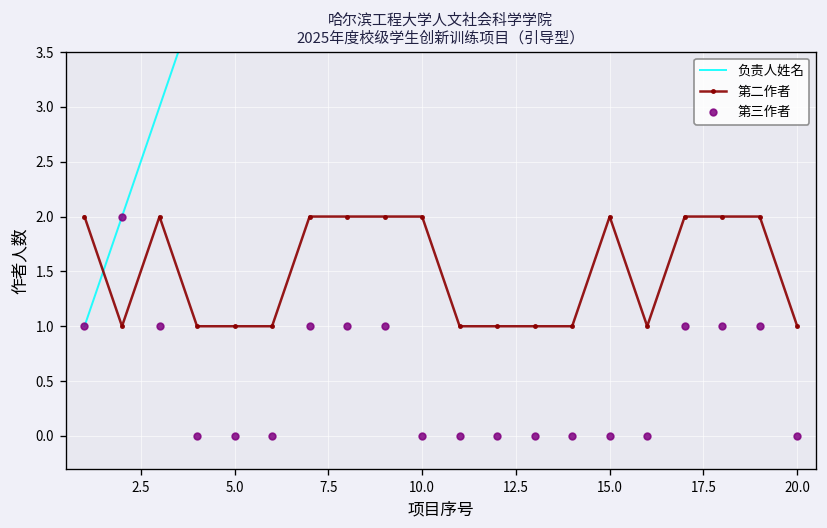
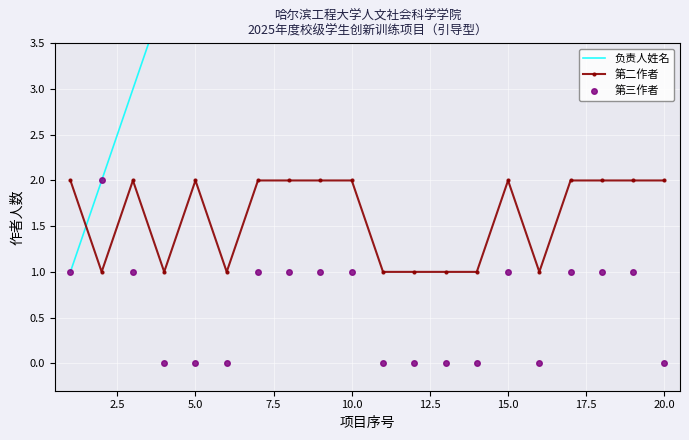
  {
    "第二作者": {
-     "5.0": 1,
+     "5.0": 2,
      "10.0": 2,
      "15.0": 2,
-     "20.0": 1
+     "20.0": 2
    },
    "第三作者": {
      "5.0": 0,
-     "10.0": 0,
-     "15.0": 0,
+     "10.0": 1,
+     "15.0": 1,
      "20.0": 0
    }
  }
